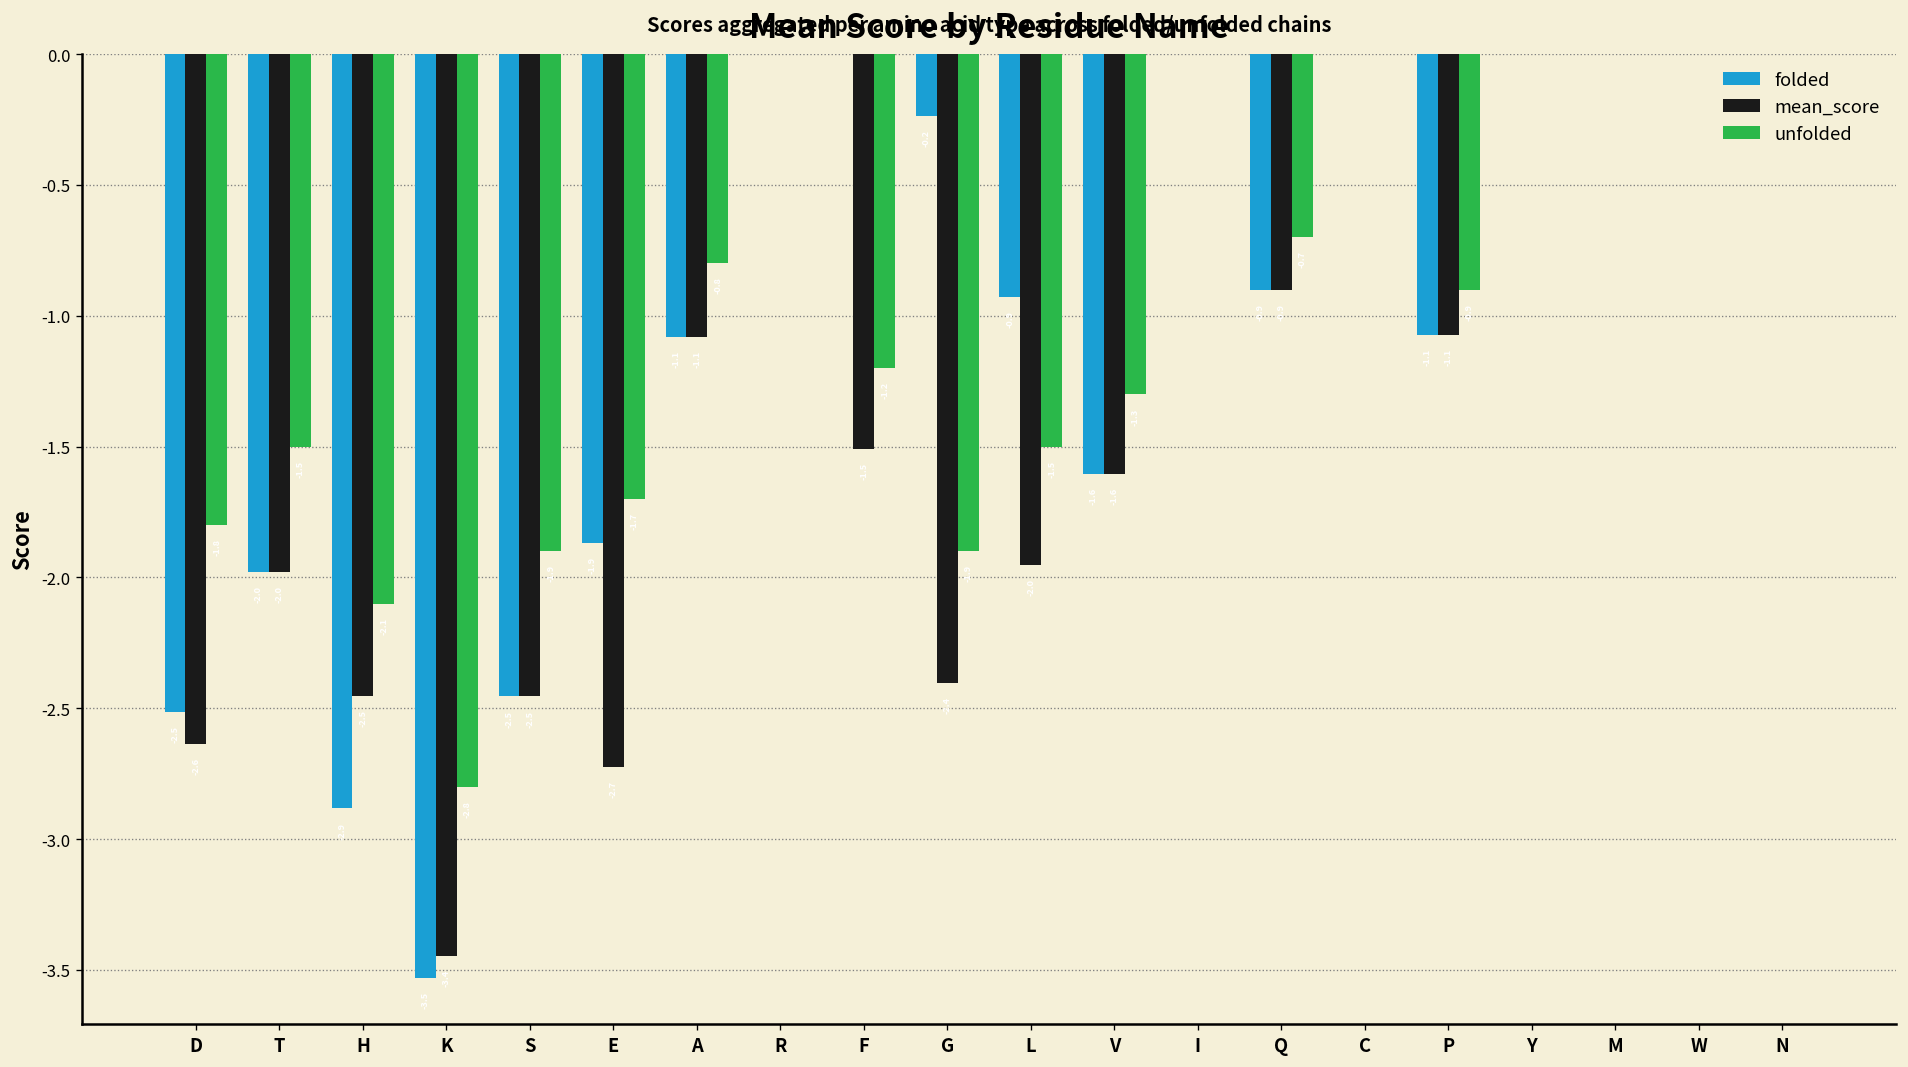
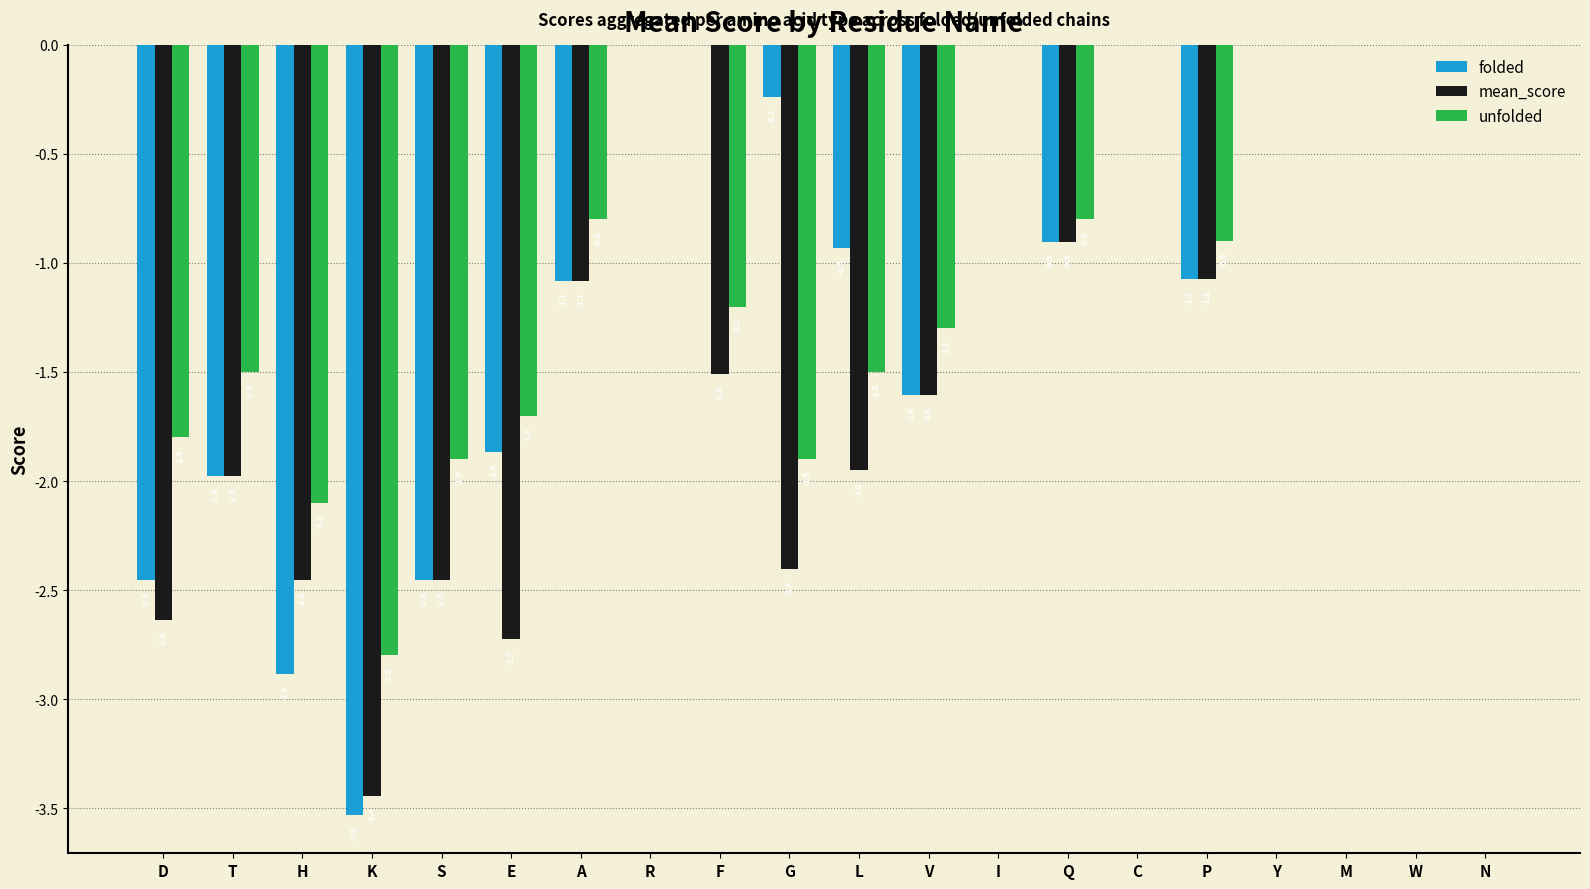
  {
    "folded": {
-     "D": -2.52,
+     "D": -2.45,
      "T": -1.98,
      "H": -2.88,
      "K": -3.53,
      "S": -2.46,
      "E": -1.87,
      "A": -1.08,
      "R": 0.00,
      "F": 0.00,
      "G": -0.24,
      "L": -0.93,
      "V": -1.60,
      "I": 0.00,
      "Q": -0.90,
      "C": 0.00,
      "P": -1.07,
      "Y": 0.00,
      "M": 0.00,
      "W": 0.00,
      "N": 0.00
    },
    "mean_score": {
      "D": -2.64,
      "T": -1.98,
      "H": -2.45,
      "K": -3.45,
      "S": -2.46,
      "E": -2.72,
      "A": -1.08,
      "R": 0.00,
      "F": -1.51,
      "G": -2.40,
      "L": -1.95,
      "V": -1.60,
      "I": 0.00,
      "Q": -0.90,
      "C": 0.00,
      "P": -1.07,
      "Y": 0.00,
      "M": 0.00,
      "W": 0.00,
      "N": 0.00
    },
    "unfolded": {
      "D": -1.8,
      "T": -1.5,
      "H": -2.1,
      "K": -2.8,
      "S": -1.9,
      "E": -1.7,
      "A": -0.8,
      "R": 0.0,
      "F": -1.2,
      "G": -1.9,
      "L": -1.5,
      "V": -1.3,
      "I": 0.0,
-     "Q": -0.7,
+     "Q": -0.8,
      "C": 0.0,
      "P": -0.9,
      "Y": 0.0,
      "M": 0.0,
      "W": 0.0,
      "N": 0.0
    }
  }
